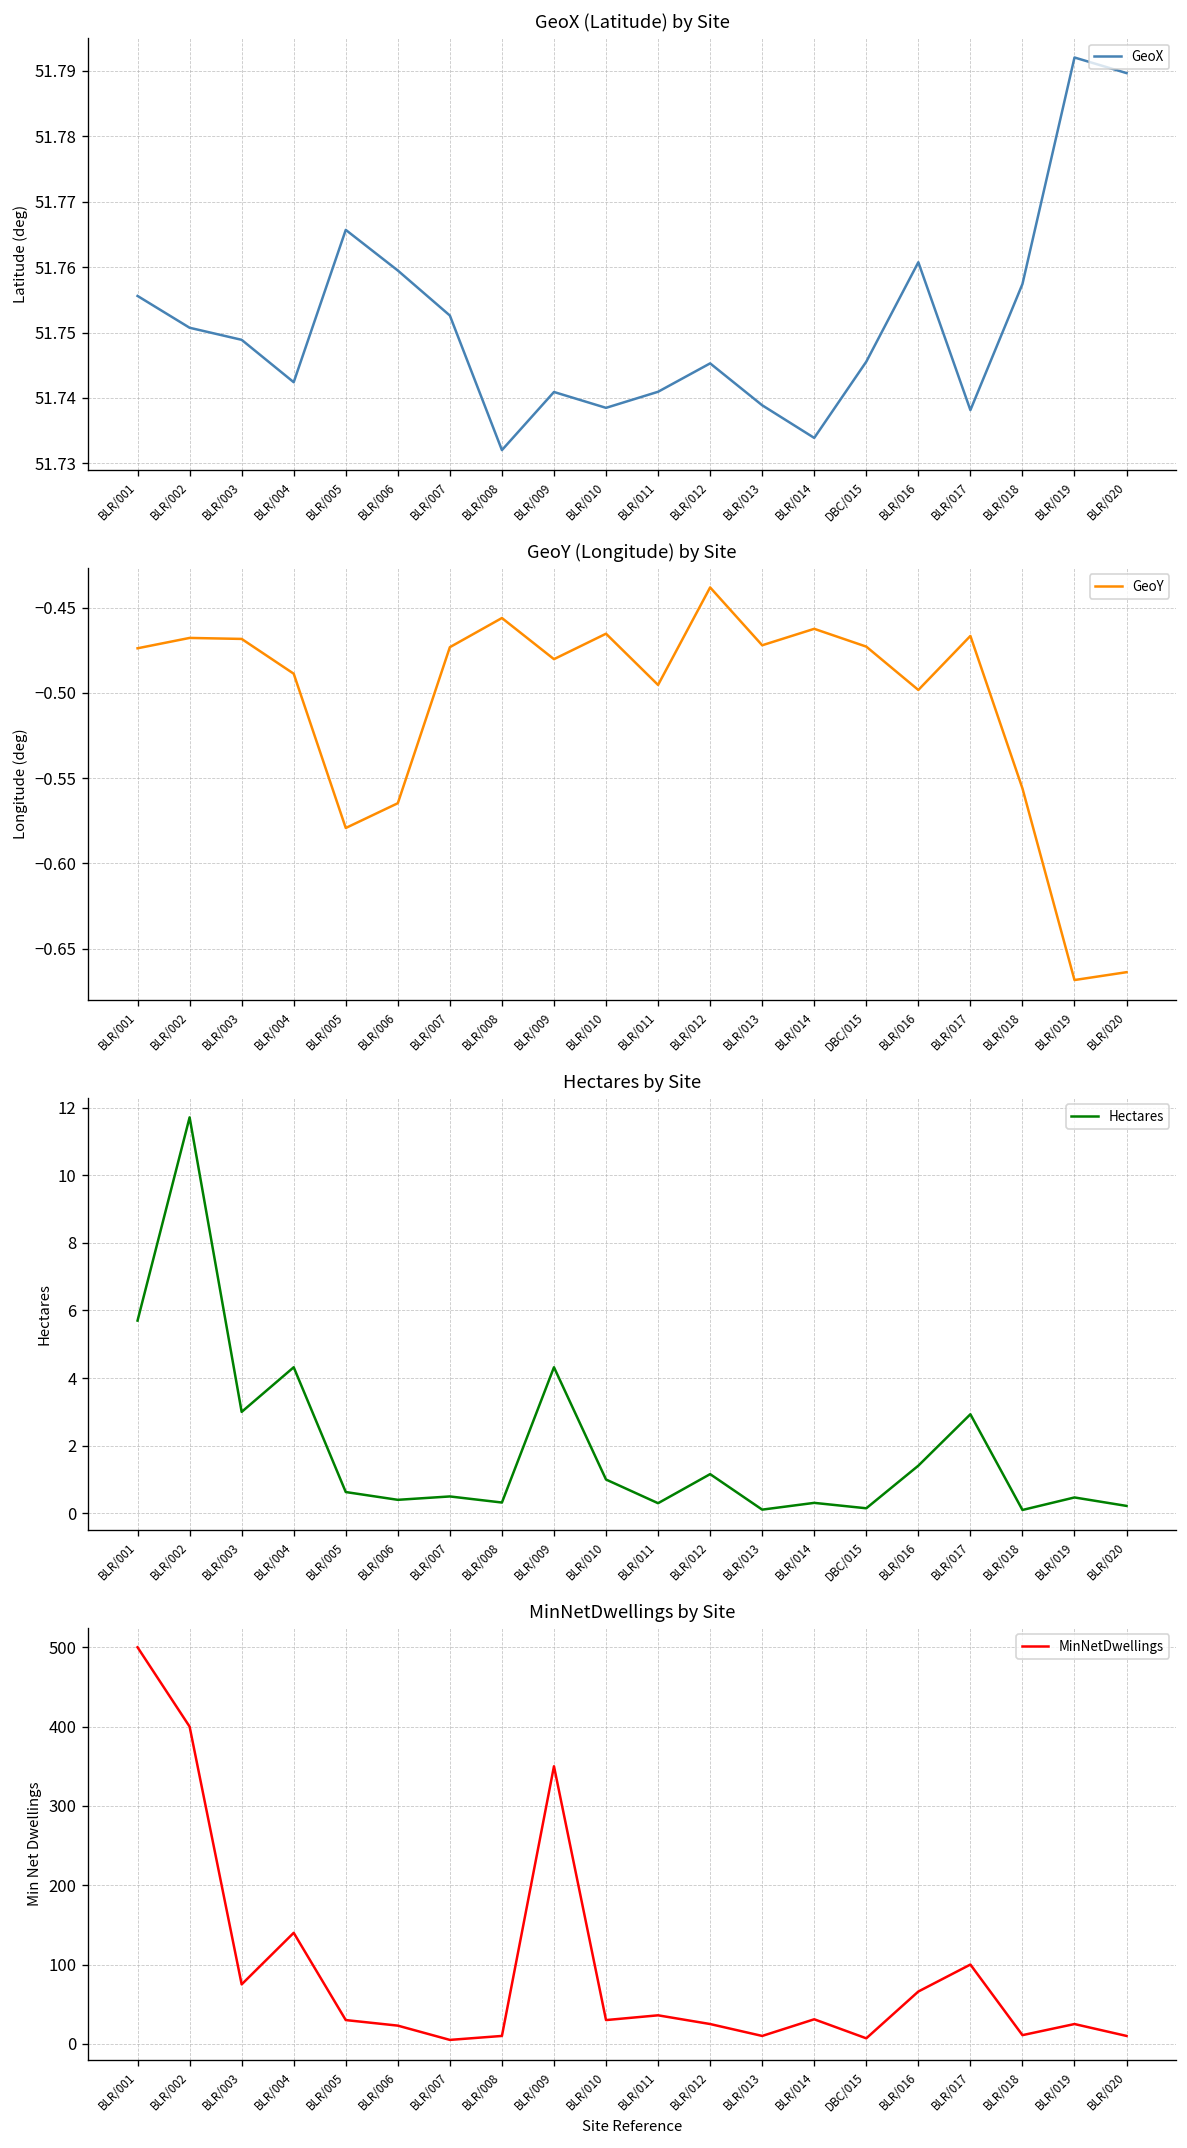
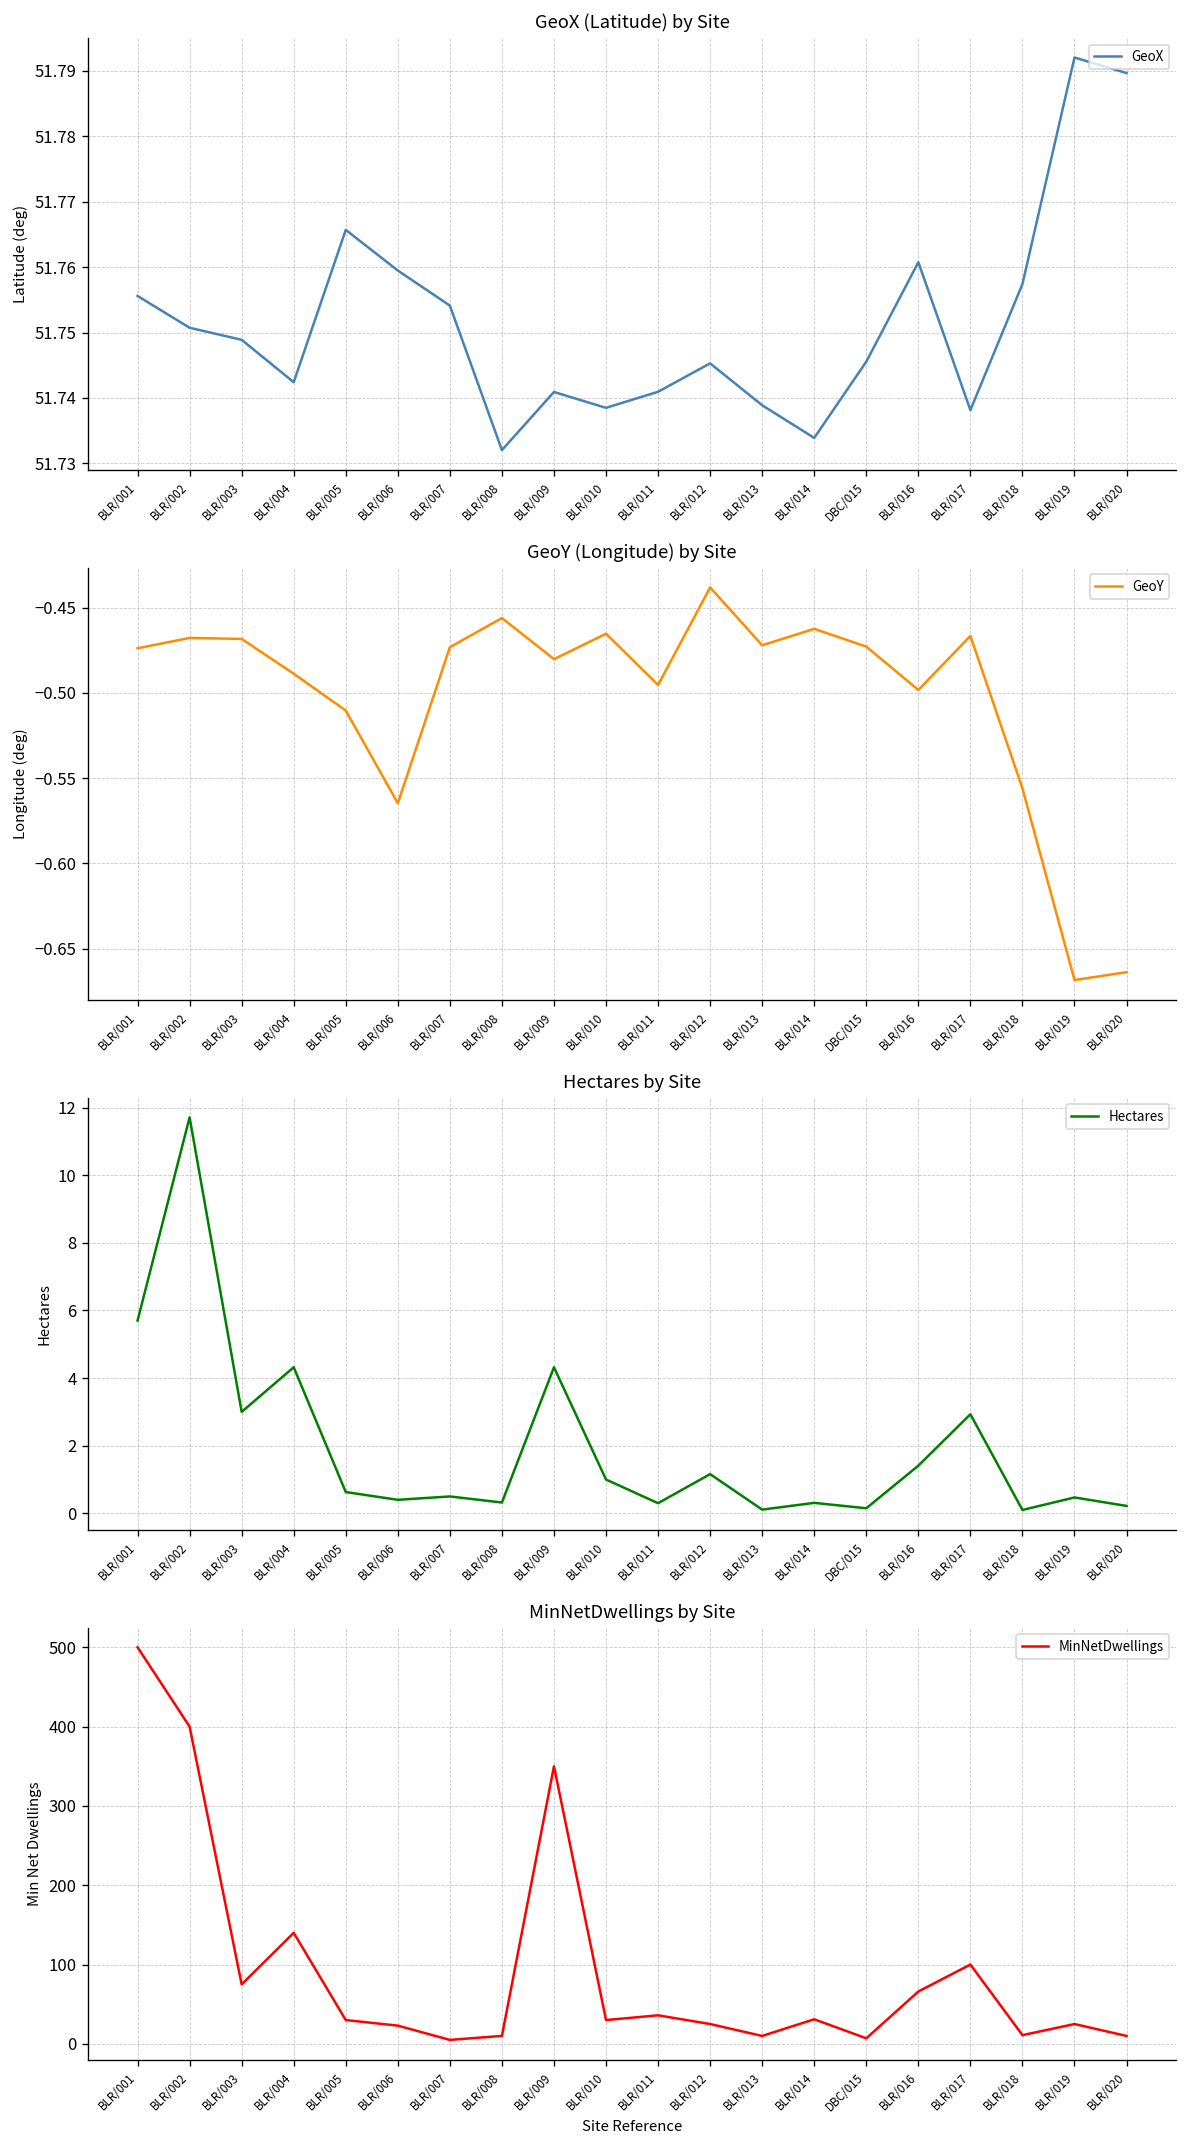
  {
    "GeoX (Latitude) by Site": {
      "BLR/001": 51.756,
      "BLR/002": 51.751,
      "BLR/003": 51.749,
      "BLR/004": 51.742,
      "BLR/005": 51.766,
      "BLR/006": 51.759,
-     "BLR/007": 51.753,
+     "BLR/007": 51.754,
      "BLR/008": 51.732,
      "BLR/009": 51.741,
      "BLR/010": 51.738,
      "BLR/011": 51.741,
      "BLR/012": 51.745,
      "BLR/013": 51.739,
      "BLR/014": 51.734,
      "DBC/015": 51.746,
      "BLR/016": 51.761,
      "BLR/017": 51.738,
      "BLR/018": 51.757,
      "BLR/019": 51.792,
      "BLR/020": 51.790
    },
    "GeoY (Longitude) by Site": {
      "BLR/001": -0.474,
      "BLR/002": -0.468,
      "BLR/003": -0.468,
      "BLR/004": -0.489,
-     "BLR/005": -0.579,
+     "BLR/005": -0.510,
      "BLR/006": -0.565,
      "BLR/007": -0.473,
      "BLR/008": -0.456,
      "BLR/009": -0.480,
      "BLR/010": -0.465,
      "BLR/011": -0.495,
      "BLR/012": -0.438,
      "BLR/013": -0.472,
      "BLR/014": -0.462,
      "DBC/015": -0.473,
      "BLR/016": -0.498,
      "BLR/017": -0.467,
      "BLR/018": -0.556,
      "BLR/019": -0.668,
      "BLR/020": -0.664
    },
    "Hectares by Site": {
      "BLR/001": 5.7,
      "BLR/002": 11.7,
      "BLR/003": 3.0,
      "BLR/004": 4.3,
      "BLR/005": 0.6,
      "BLR/006": 0.4,
      "BLR/007": 0.5,
      "BLR/008": 0.3,
      "BLR/009": 4.3,
      "BLR/010": 1.0,
      "BLR/011": 0.3,
      "BLR/012": 1.2,
      "BLR/013": 0.1,
      "BLR/014": 0.3,
      "DBC/015": 0.2,
      "BLR/016": 1.4,
      "BLR/017": 2.9,
      "BLR/018": 0.1,
      "BLR/019": 0.5,
      "BLR/020": 0.2
    },
    "MinNetDwellings by Site": {
      "BLR/001": 500,
      "BLR/002": 400,
      "BLR/003": 80,
      "BLR/004": 140,
      "BLR/005": 30,
      "BLR/006": 20,
      "BLR/007": 10,
      "BLR/008": 10,
      "BLR/009": 350,
      "BLR/010": 30,
      "BLR/011": 40,
      "BLR/012": 30,
      "BLR/013": 10,
      "BLR/014": 30,
      "DBC/015": 10,
      "BLR/016": 70,
      "BLR/017": 100,
      "BLR/018": 10,
      "BLR/019": 30,
      "BLR/020": 10
    }
  }
